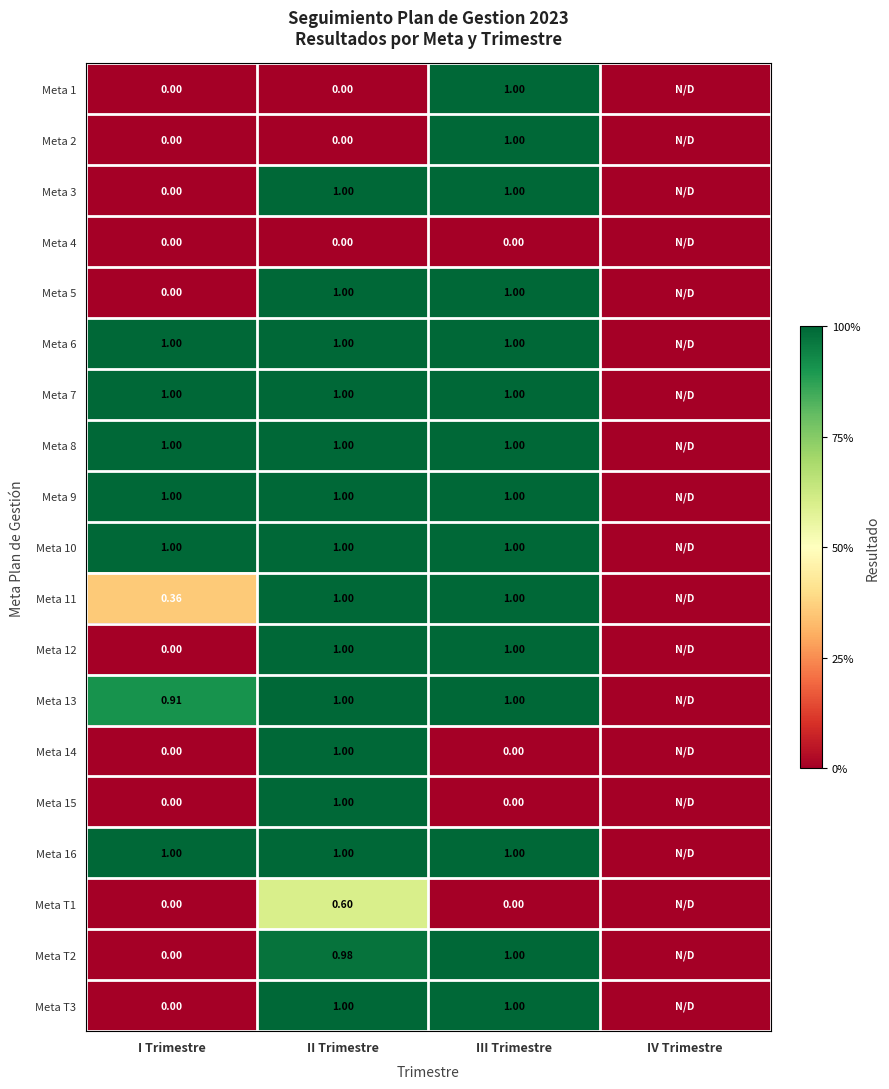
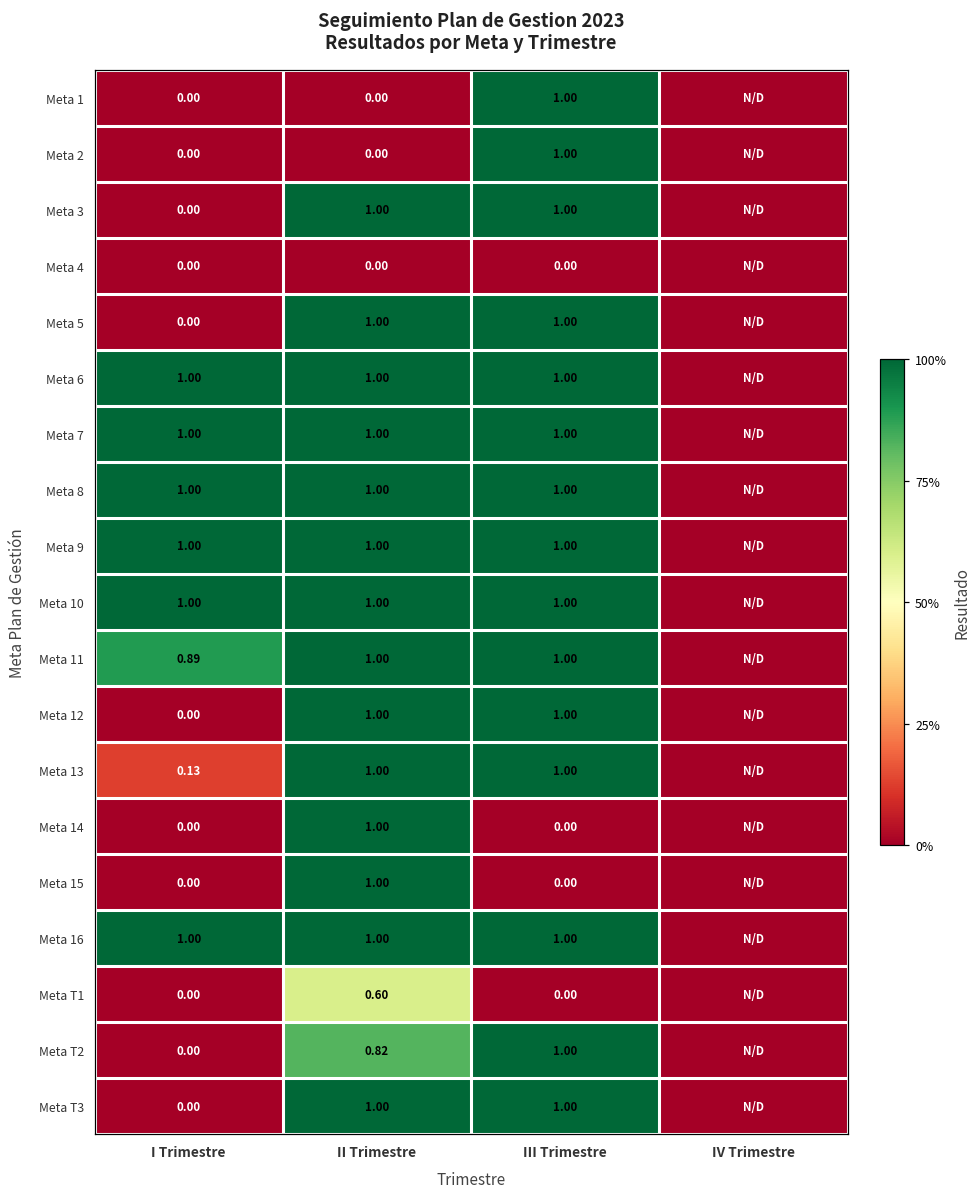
  {
    "Meta 1": {
      "I Trimestre": 0.00,
      "II Trimestre": 0.00,
      "III Trimestre": 1.00
    },
    "Meta 2": {
      "I Trimestre": 0.00,
      "II Trimestre": 0.00,
      "III Trimestre": 1.00
    },
    "Meta 3": {
      "I Trimestre": 0.00,
      "II Trimestre": 1.00,
      "III Trimestre": 1.00
    },
    "Meta 4": {
      "I Trimestre": 0.00,
      "II Trimestre": 0.00,
      "III Trimestre": 0.00
    },
    "Meta 5": {
      "I Trimestre": 0.00,
      "II Trimestre": 1.00,
      "III Trimestre": 1.00
    },
    "Meta 6": {
      "I Trimestre": 1.00,
      "II Trimestre": 1.00,
      "III Trimestre": 1.00
    },
    "Meta 7": {
      "I Trimestre": 1.00,
      "II Trimestre": 1.00,
      "III Trimestre": 1.00
    },
    "Meta 8": {
      "I Trimestre": 1.00,
      "II Trimestre": 1.00,
      "III Trimestre": 1.00
    },
    "Meta 9": {
      "I Trimestre": 1.00,
      "II Trimestre": 1.00,
      "III Trimestre": 1.00
    },
    "Meta 10": {
      "I Trimestre": 1.00,
      "II Trimestre": 1.00,
      "III Trimestre": 1.00
    },
    "Meta 11": {
-     "I Trimestre": 0.36,
+     "I Trimestre": 0.89,
      "II Trimestre": 1.00,
      "III Trimestre": 1.00
    },
    "Meta 12": {
      "I Trimestre": 0.00,
      "II Trimestre": 1.00,
      "III Trimestre": 1.00
    },
    "Meta 13": {
-     "I Trimestre": 0.91,
+     "I Trimestre": 0.13,
      "II Trimestre": 1.00,
      "III Trimestre": 1.00
    },
    "Meta 14": {
      "I Trimestre": 0.00,
      "II Trimestre": 1.00,
      "III Trimestre": 0.00
    },
    "Meta 15": {
      "I Trimestre": 0.00,
      "II Trimestre": 1.00,
      "III Trimestre": 0.00
    },
    "Meta 16": {
      "I Trimestre": 1.00,
      "II Trimestre": 1.00,
      "III Trimestre": 1.00
    },
    "Meta T1": {
      "I Trimestre": 0.00,
      "II Trimestre": 0.60,
      "III Trimestre": 0.00
    },
    "Meta T2": {
      "I Trimestre": 0.00,
-     "II Trimestre": 0.98,
+     "II Trimestre": 0.82,
      "III Trimestre": 1.00
    },
    "Meta T3": {
      "I Trimestre": 0.00,
      "II Trimestre": 1.00,
      "III Trimestre": 1.00
    }
  }
